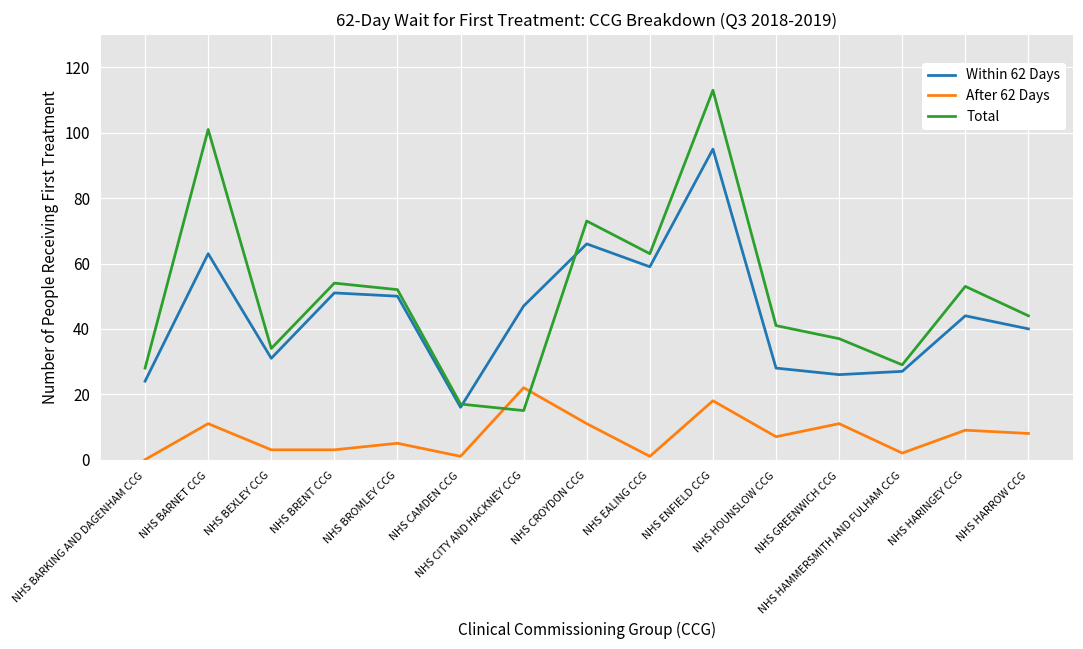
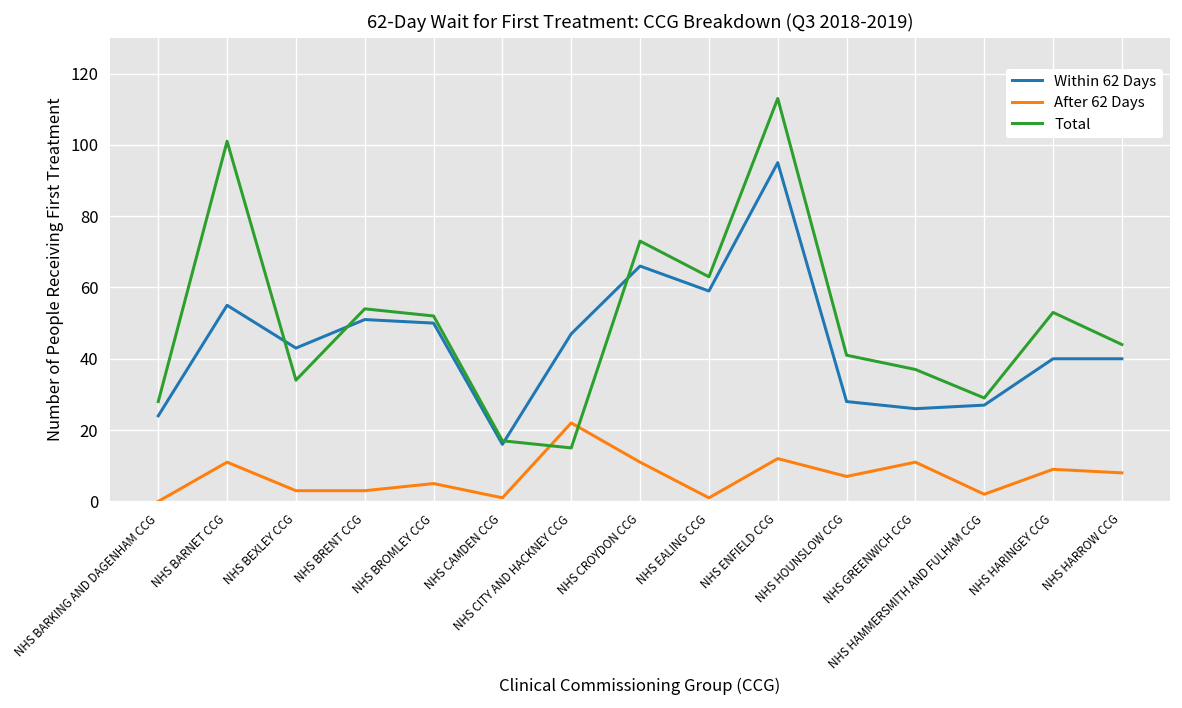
  {
    "Within 62 Days": {
      "NHS BARKING AND DAGENHAM CCG": 24,
-     "NHS BARNET CCG": 63,
-     "NHS BEXLEY CCG": 31,
+     "NHS BARNET CCG": 55,
+     "NHS BEXLEY CCG": 43,
      "NHS BRENT CCG": 51,
      "NHS BROMLEY CCG": 50,
      "NHS CAMDEN CCG": 16,
      "NHS CITY AND HACKNEY CCG": 47,
      "NHS CROYDON CCG": 66,
      "NHS EALING CCG": 59,
      "NHS ENFIELD CCG": 95,
      "NHS HOUNSLOW CCG": 28,
      "NHS GREENWICH CCG": 26,
      "NHS HAMMERSMITH AND FULHAM CCG": 27,
-     "NHS HARINGEY CCG": 44,
+     "NHS HARINGEY CCG": 40,
      "NHS HARROW CCG": 40
    },
    "After 62 Days": {
      "NHS BARKING AND DAGENHAM CCG": 0,
      "NHS BARNET CCG": 11,
      "NHS BEXLEY CCG": 3,
      "NHS BRENT CCG": 3,
      "NHS BROMLEY CCG": 5,
      "NHS CAMDEN CCG": 1,
      "NHS CITY AND HACKNEY CCG": 22,
      "NHS CROYDON CCG": 11,
      "NHS EALING CCG": 1,
-     "NHS ENFIELD CCG": 18,
+     "NHS ENFIELD CCG": 12,
      "NHS HOUNSLOW CCG": 7,
      "NHS GREENWICH CCG": 11,
      "NHS HAMMERSMITH AND FULHAM CCG": 2,
      "NHS HARINGEY CCG": 9,
      "NHS HARROW CCG": 8
    },
    "Total": {
      "NHS BARKING AND DAGENHAM CCG": 28,
      "NHS BARNET CCG": 101,
      "NHS BEXLEY CCG": 34,
      "NHS BRENT CCG": 54,
      "NHS BROMLEY CCG": 52,
      "NHS CAMDEN CCG": 17,
      "NHS CITY AND HACKNEY CCG": 15,
      "NHS CROYDON CCG": 73,
      "NHS EALING CCG": 63,
      "NHS ENFIELD CCG": 113,
      "NHS HOUNSLOW CCG": 41,
      "NHS GREENWICH CCG": 37,
      "NHS HAMMERSMITH AND FULHAM CCG": 29,
      "NHS HARINGEY CCG": 53,
      "NHS HARROW CCG": 44
    }
  }
